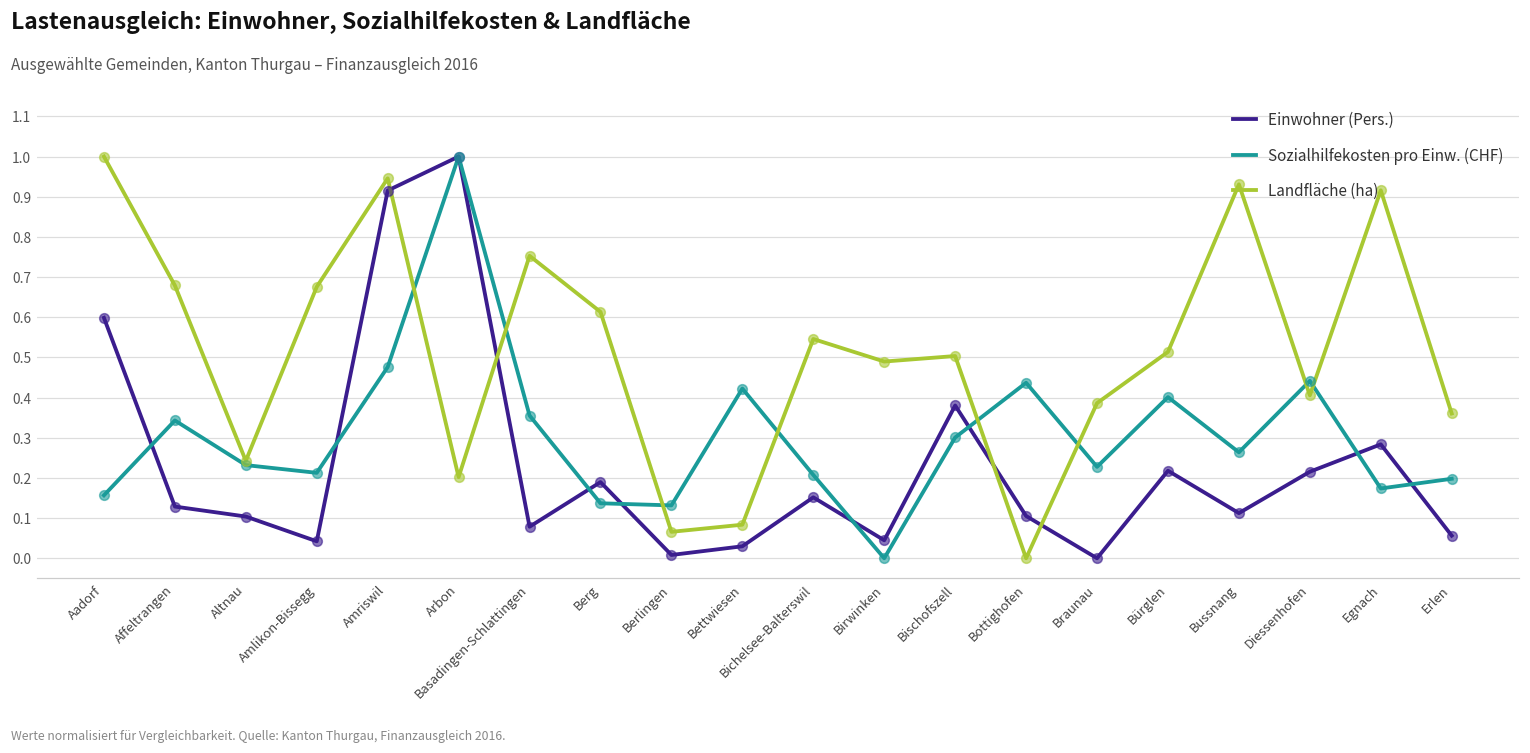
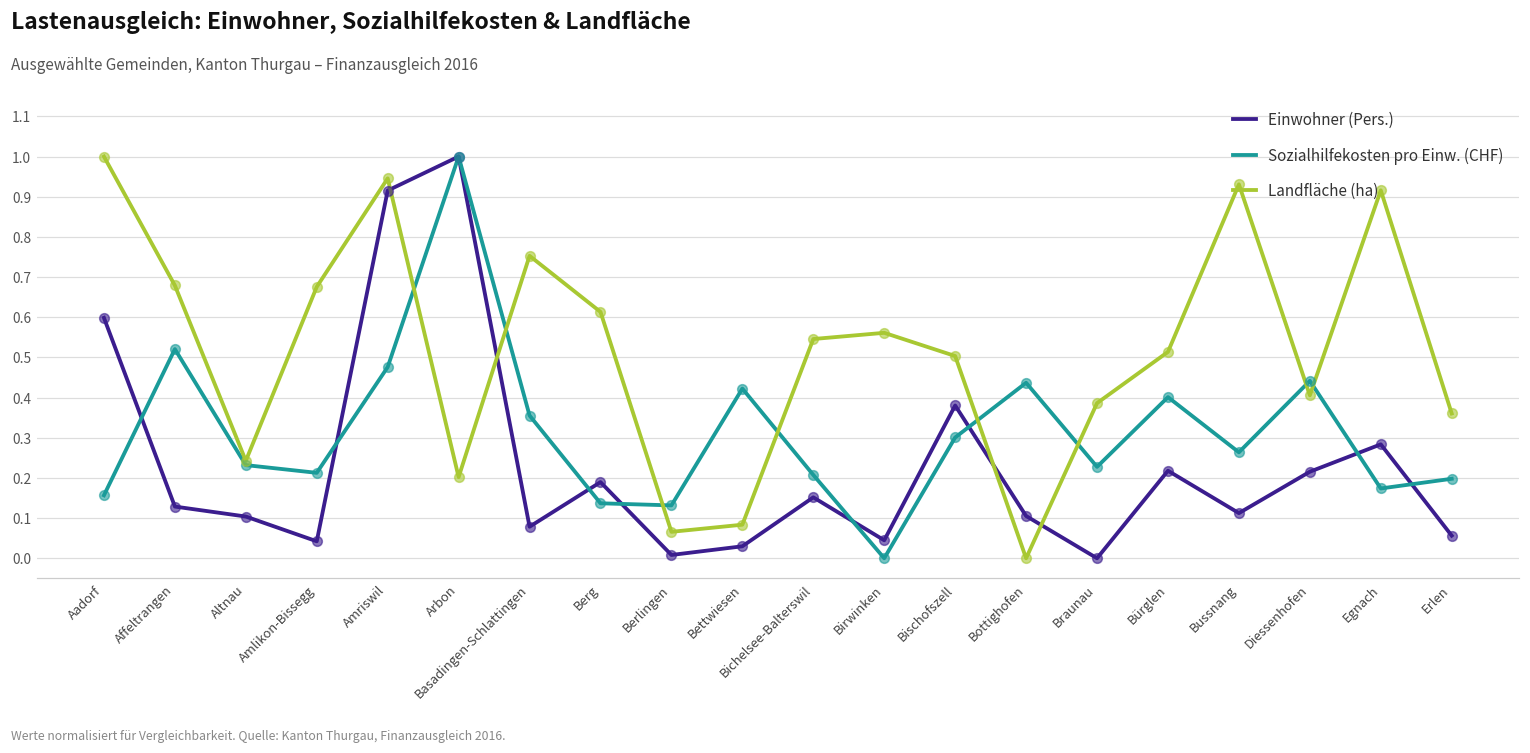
  {
    "Einwohner (Pers.)": {
      "Aadorf": 0.60,
      "Affeltrangen": 0.13,
      "Altnau": 0.10,
      "Amlikon-Bissegg": 0.04,
      "Amriswil": 0.92,
      "Basadingen-Schlattingen": 0.08,
      "Berg": 0.19,
      "Berlingen": 0.01,
      "Bettwiesen": 0.03,
      "Bichelsee-Balterswil": 0.15,
      "Birwinken": 0.04,
      "Bischofszell": 0.38,
      "Bottighofen": 0.11,
      "Braunau": 0.00,
      "Bürglen": 0.22,
      "Bussnang": 0.11,
      "Diessenhofen": 0.22,
      "Egnach": 0.28,
      "Erlen": 0.06
    },
    "Sozialhilfekosten pro Einw. (CHF)": {
      "Aadorf": 0.16,
-     "Affeltrangen": 0.34,
+     "Affeltrangen": 0.52,
      "Altnau": 0.23,
      "Amlikon-Bissegg": 0.21,
      "Amriswil": 0.48,
      "Basadingen-Schlattingen": 0.36,
      "Berg": 0.14,
      "Berlingen": 0.13,
      "Bettwiesen": 0.42,
      "Bichelsee-Balterswil": 0.21,
      "Birwinken": 0.00,
      "Bischofszell": 0.30,
      "Bottighofen": 0.44,
      "Braunau": 0.23,
      "Bürglen": 0.40,
      "Bussnang": 0.26,
      "Diessenhofen": 0.44,
      "Egnach": 0.17,
      "Erlen": 0.20
    },
    "Landfläche (ha)": {
      "Aadorf": 1.00,
      "Affeltrangen": 0.68,
      "Altnau": 0.24,
      "Amlikon-Bissegg": 0.68,
      "Amriswil": 0.95,
      "Arbon": 0.20,
      "Basadingen-Schlattingen": 0.75,
      "Berg": 0.61,
      "Berlingen": 0.07,
      "Bettwiesen": 0.08,
      "Bichelsee-Balterswil": 0.55,
-     "Birwinken": 0.49,
+     "Birwinken": 0.56,
      "Bischofszell": 0.50,
      "Bottighofen": 0.00,
      "Braunau": 0.39,
      "Bürglen": 0.51,
      "Bussnang": 0.93,
      "Diessenhofen": 0.41,
      "Egnach": 0.92,
      "Erlen": 0.36
    }
  }
